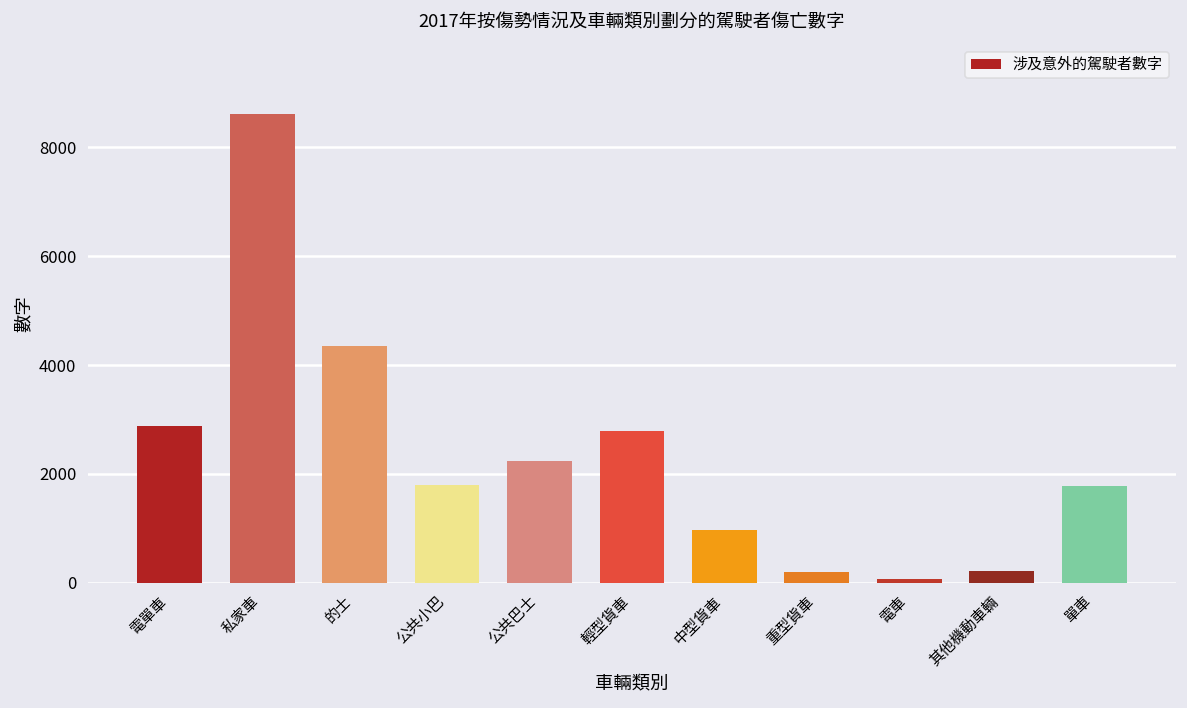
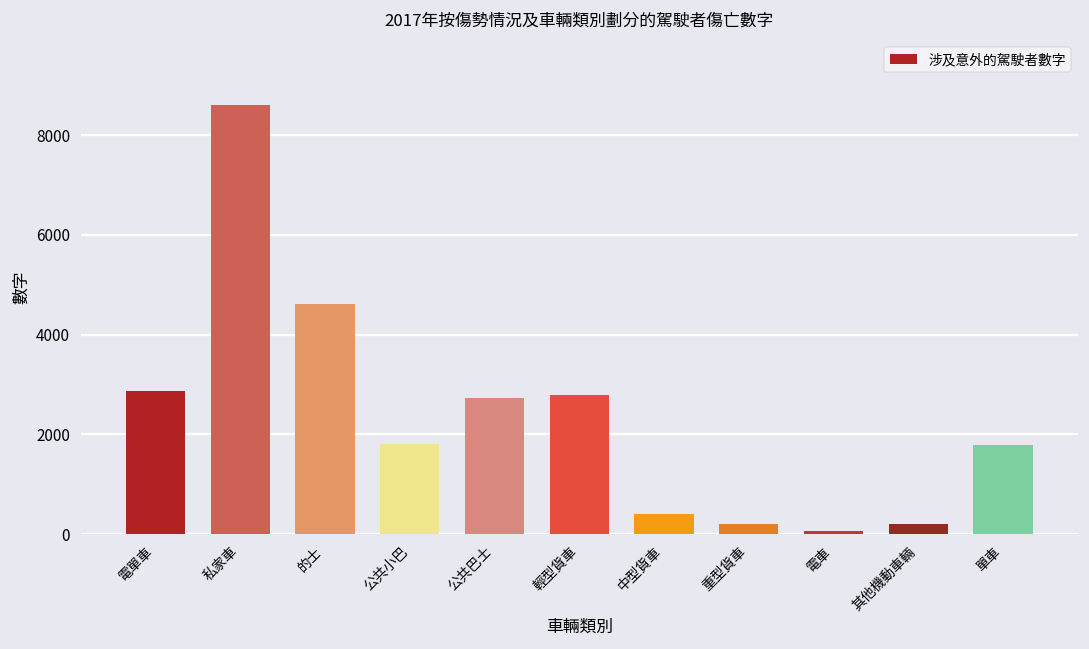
  {
    "電單車": 2900,
    "私家車": 8600,
-   "的士": 4400,
+   "的士": 4600,
    "公共小巴": 1800,
-   "公共巴士": 2200,
+   "公共巴士": 2700,
    "輕型貨車": 2800,
-   "中型貨車": 1000,
+   "中型貨車": 400,
    "重型貨車": 200,
    "電車": 100,
    "其他機動車輛": 200,
    "單車": 1800
  }
